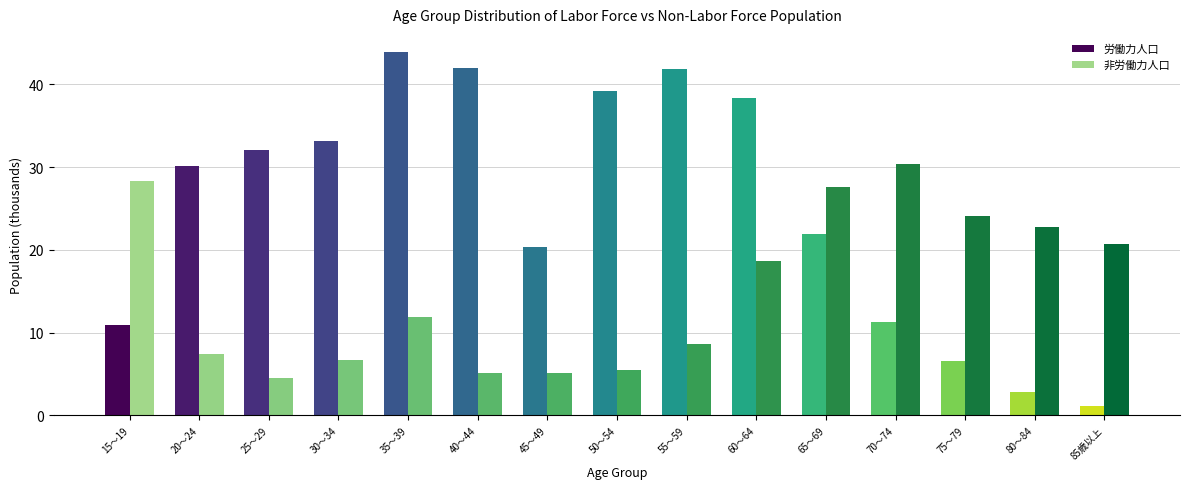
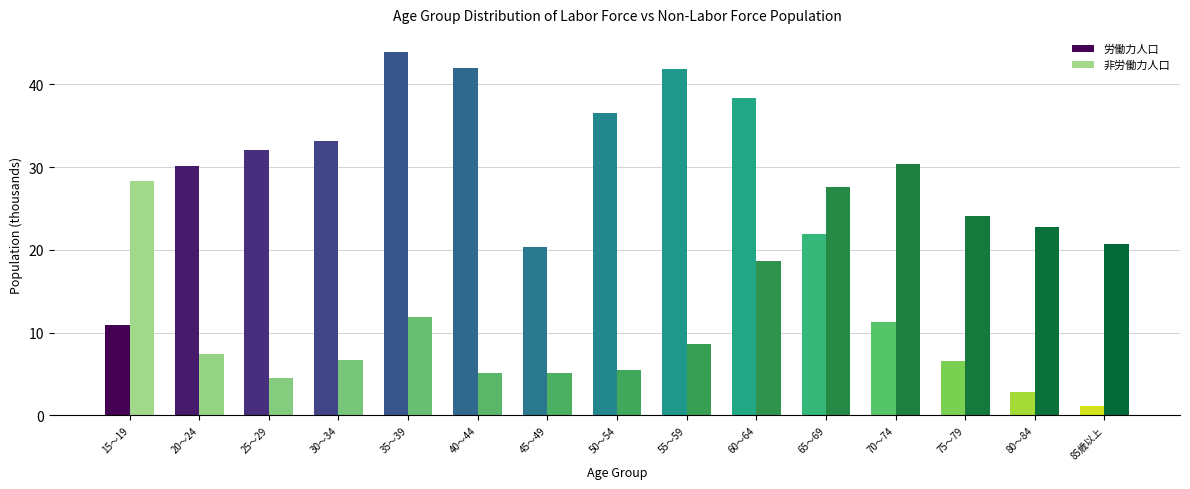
  {
    "労働力人口": {
      "15～19": 11,
      "20～24": 30,
      "25～29": 32,
      "30～34": 33,
      "35～39": 44,
      "40～44": 42,
      "45～49": 20,
-     "50～54": 39,
+     "50～54": 37,
      "55～59": 42,
      "60～64": 38,
      "65～69": 22,
      "70～74": 11,
      "75～79": 7,
      "80～84": 3,
      "85歳以上": 1
    },
    "非労働力人口": {
      "15～19": 28,
      "20～24": 7,
      "25～29": 5,
      "30～34": 7,
      "35～39": 12,
      "40～44": 5,
      "45～49": 5,
      "50～54": 5,
      "55～59": 9,
      "60～64": 19,
      "65～69": 28,
      "70～74": 30,
      "75～79": 24,
      "80～84": 23,
      "85歳以上": 21
    }
  }
